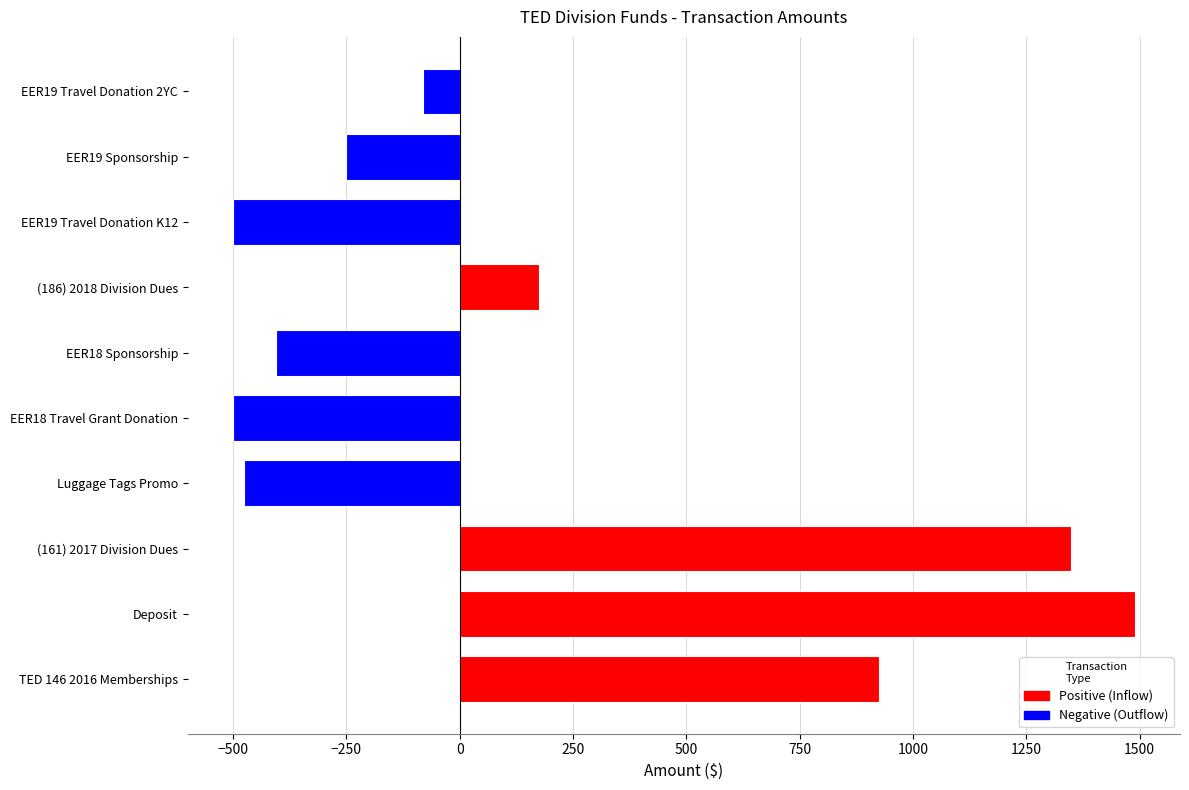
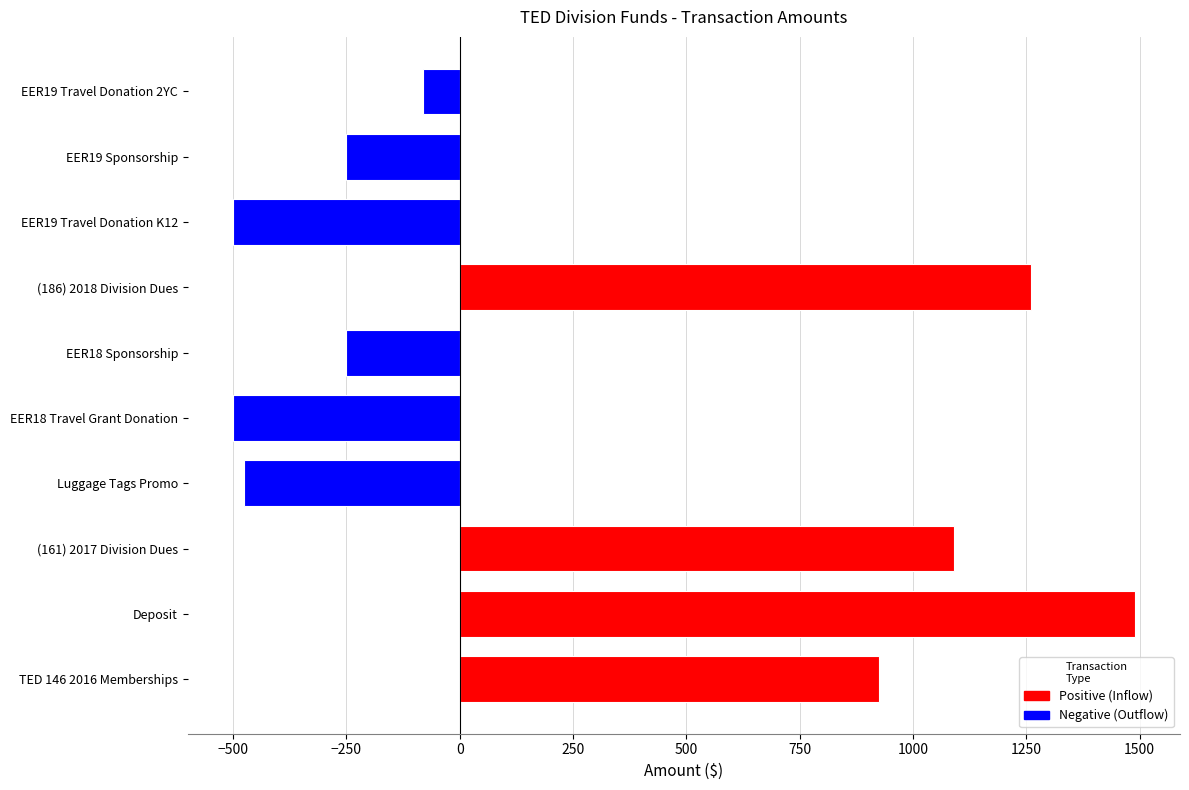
  {
    "EER19 Travel Donation 2YC": -80,
    "EER19 Sponsorship": -250,
    "EER19 Travel Donation K12": -500,
-   "(186) 2018 Division Dues": 180,
-   "EER18 Sponsorship": -400,
+   "(186) 2018 Division Dues": 1260,
+   "EER18 Sponsorship": -250,
    "EER18 Travel Grant Donation": -500,
    "Luggage Tags Promo": -480,
-   "(161) 2017 Division Dues": 1350,
+   "(161) 2017 Division Dues": 1090,
    "Deposit": 1490,
    "TED 146 2016 Memberships": 930
  }
